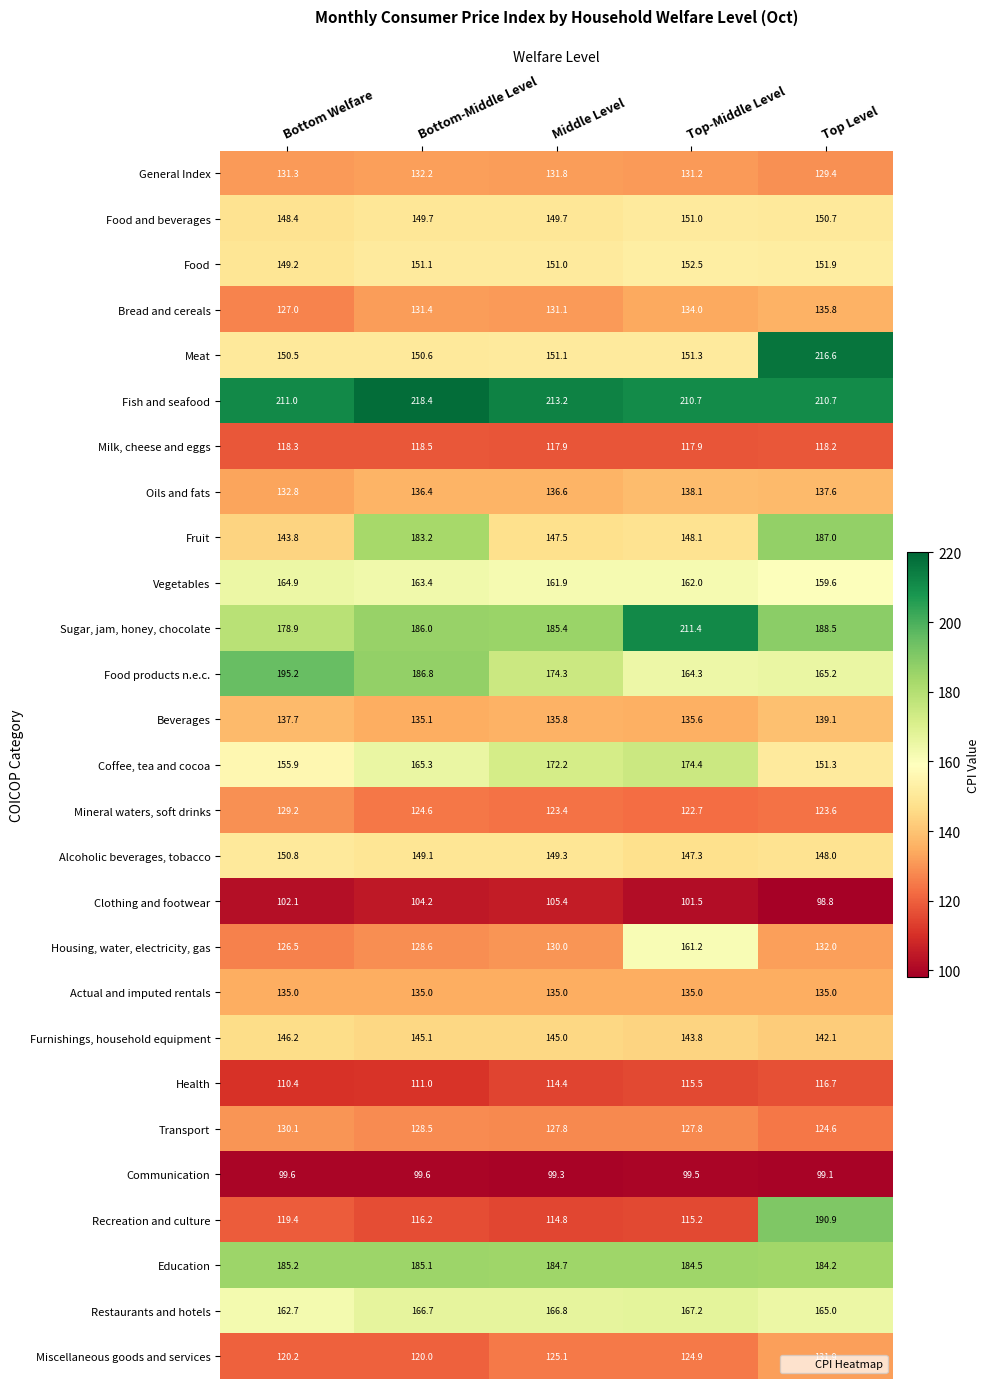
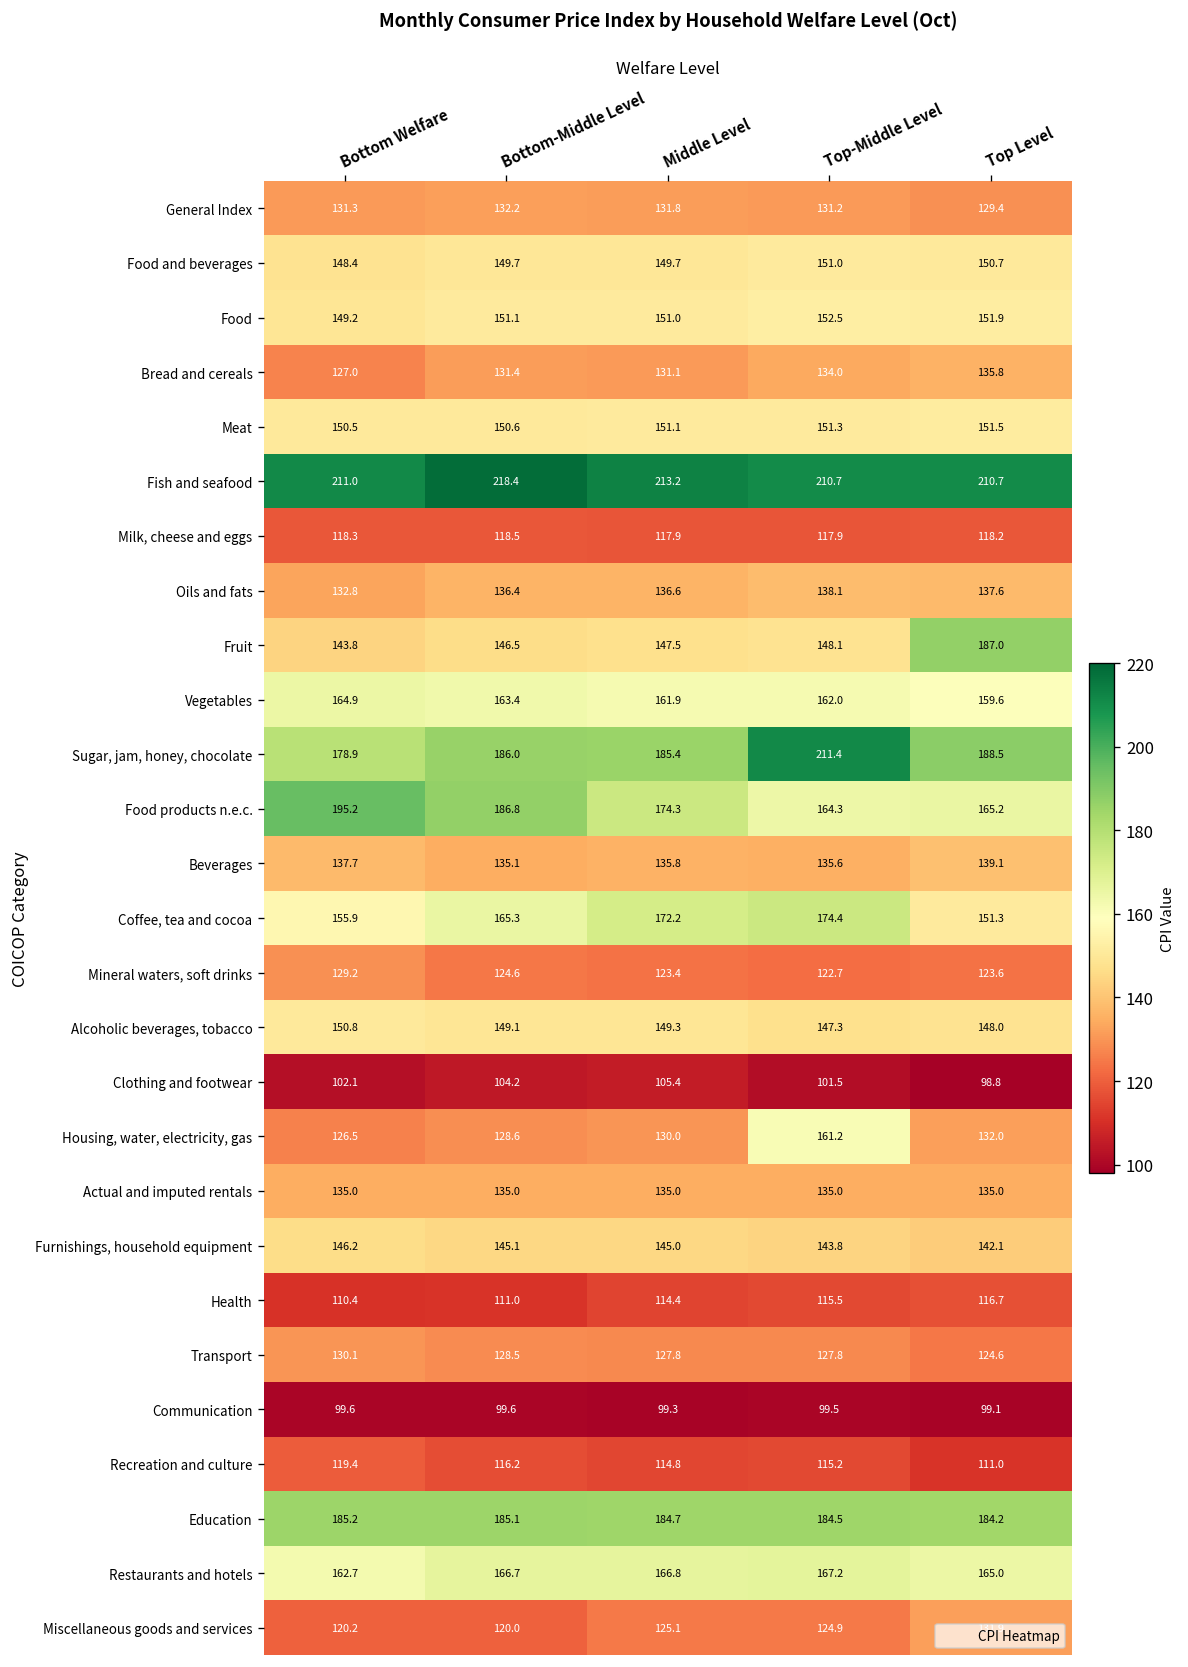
  {
    "General Index": {
      "Bottom Welfare": 131.3,
      "Bottom-Middle Level": 132.2,
      "Middle Level": 131.8,
      "Top-Middle Level": 131.2,
      "Top Level": 129.4
    },
    "Food and beverages": {
      "Bottom Welfare": 148.4,
      "Bottom-Middle Level": 149.7,
      "Middle Level": 149.7,
      "Top-Middle Level": 151.0,
      "Top Level": 150.7
    },
    "Food": {
      "Bottom Welfare": 149.2,
      "Bottom-Middle Level": 151.1,
      "Middle Level": 151.0,
      "Top-Middle Level": 152.5,
      "Top Level": 151.9
    },
    "Bread and cereals": {
      "Bottom Welfare": 127.0,
      "Bottom-Middle Level": 131.4,
      "Middle Level": 131.1,
      "Top-Middle Level": 134.0,
      "Top Level": 135.8
    },
    "Meat": {
      "Bottom Welfare": 150.5,
      "Bottom-Middle Level": 150.6,
      "Middle Level": 151.1,
      "Top-Middle Level": 151.3,
-     "Top Level": 216.6
+     "Top Level": 151.5
    },
    "Fish and seafood": {
      "Bottom Welfare": 211.0,
      "Bottom-Middle Level": 218.4,
      "Middle Level": 213.2,
      "Top-Middle Level": 210.7,
      "Top Level": 210.7
    },
    "Milk, cheese and eggs": {
      "Bottom Welfare": 118.3,
      "Bottom-Middle Level": 118.5,
      "Middle Level": 117.9,
      "Top-Middle Level": 117.9,
      "Top Level": 118.2
    },
    "Oils and fats": {
      "Bottom Welfare": 132.8,
      "Bottom-Middle Level": 136.4,
      "Middle Level": 136.6,
      "Top-Middle Level": 138.1,
      "Top Level": 137.6
    },
    "Fruit": {
      "Bottom Welfare": 143.8,
-     "Bottom-Middle Level": 183.2,
+     "Bottom-Middle Level": 146.5,
      "Middle Level": 147.5,
      "Top-Middle Level": 148.1,
      "Top Level": 187.0
    },
    "Vegetables": {
      "Bottom Welfare": 164.9,
      "Bottom-Middle Level": 163.4,
      "Middle Level": 161.9,
      "Top-Middle Level": 162.0,
      "Top Level": 159.6
    },
    "Sugar, jam, honey, chocolate": {
      "Bottom Welfare": 178.9,
      "Bottom-Middle Level": 186.0,
      "Middle Level": 185.4,
      "Top-Middle Level": 211.4,
      "Top Level": 188.5
    },
    "Food products n.e.c.": {
      "Bottom Welfare": 195.2,
      "Bottom-Middle Level": 186.8,
      "Middle Level": 174.3,
      "Top-Middle Level": 164.3,
      "Top Level": 165.2
    },
    "Beverages": {
      "Bottom Welfare": 137.7,
      "Bottom-Middle Level": 135.1,
      "Middle Level": 135.8,
      "Top-Middle Level": 135.6,
      "Top Level": 139.1
    },
    "Coffee, tea and cocoa": {
      "Bottom Welfare": 155.9,
      "Bottom-Middle Level": 165.3,
      "Middle Level": 172.2,
      "Top-Middle Level": 174.4,
      "Top Level": 151.3
    },
    "Mineral waters, soft drinks": {
      "Bottom Welfare": 129.2,
      "Bottom-Middle Level": 124.6,
      "Middle Level": 123.4,
      "Top-Middle Level": 122.7,
      "Top Level": 123.6
    },
    "Alcoholic beverages, tobacco": {
      "Bottom Welfare": 150.8,
      "Bottom-Middle Level": 149.1,
      "Middle Level": 149.3,
      "Top-Middle Level": 147.3,
      "Top Level": 148.0
    },
    "Clothing and footwear": {
      "Bottom Welfare": 102.1,
      "Bottom-Middle Level": 104.2,
      "Middle Level": 105.4,
      "Top-Middle Level": 101.5,
      "Top Level": 98.8
    },
    "Housing, water, electricity, gas": {
      "Bottom Welfare": 126.5,
      "Bottom-Middle Level": 128.6,
      "Middle Level": 130.0,
      "Top-Middle Level": 161.2,
      "Top Level": 132.0
    },
    "Actual and imputed rentals": {
      "Bottom Welfare": 135.0,
      "Bottom-Middle Level": 135.0,
      "Middle Level": 135.0,
      "Top-Middle Level": 135.0,
      "Top Level": 135.0
    },
    "Furnishings, household equipment": {
      "Bottom Welfare": 146.2,
      "Bottom-Middle Level": 145.1,
      "Middle Level": 145.0,
      "Top-Middle Level": 143.8,
      "Top Level": 142.1
    },
    "Health": {
      "Bottom Welfare": 110.4,
      "Bottom-Middle Level": 111.0,
      "Middle Level": 114.4,
      "Top-Middle Level": 115.5,
      "Top Level": 116.7
    },
    "Transport": {
      "Bottom Welfare": 130.1,
      "Bottom-Middle Level": 128.5,
      "Middle Level": 127.8,
      "Top-Middle Level": 127.8,
      "Top Level": 124.6
    },
    "Communication": {
      "Bottom Welfare": 99.6,
      "Bottom-Middle Level": 99.6,
      "Middle Level": 99.3,
      "Top-Middle Level": 99.5,
      "Top Level": 99.1
    },
    "Recreation and culture": {
      "Bottom Welfare": 119.4,
      "Bottom-Middle Level": 116.2,
      "Middle Level": 114.8,
      "Top-Middle Level": 115.2,
-     "Top Level": 190.9
+     "Top Level": 111.0
    },
    "Education": {
      "Bottom Welfare": 185.2,
      "Bottom-Middle Level": 185.1,
      "Middle Level": 184.7,
      "Top-Middle Level": 184.5,
      "Top Level": 184.2
    },
    "Restaurants and hotels": {
      "Bottom Welfare": 162.7,
      "Bottom-Middle Level": 166.7,
      "Middle Level": 166.8,
      "Top-Middle Level": 167.2,
      "Top Level": 165.0
    },
    "Miscellaneous goods and services": {
      "Bottom Welfare": 120.2,
      "Bottom-Middle Level": 120.0,
      "Middle Level": 125.1,
      "Top-Middle Level": 124.9
    }
  }
